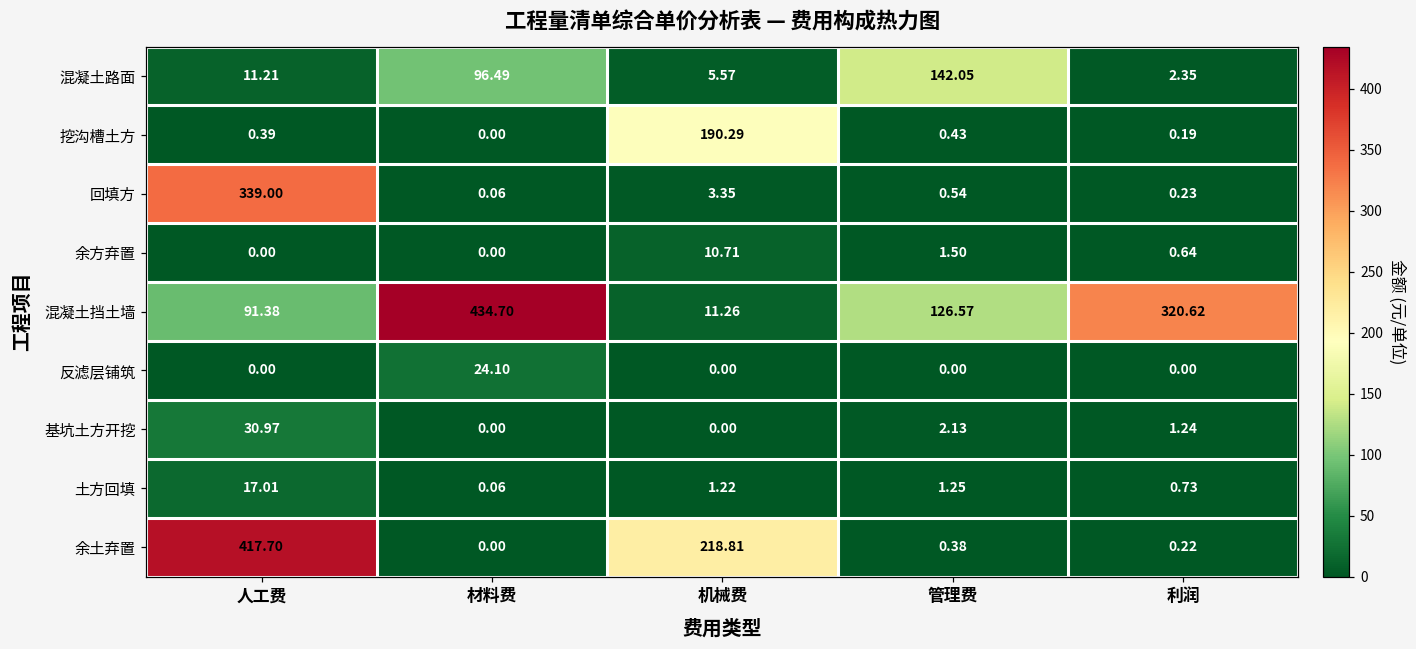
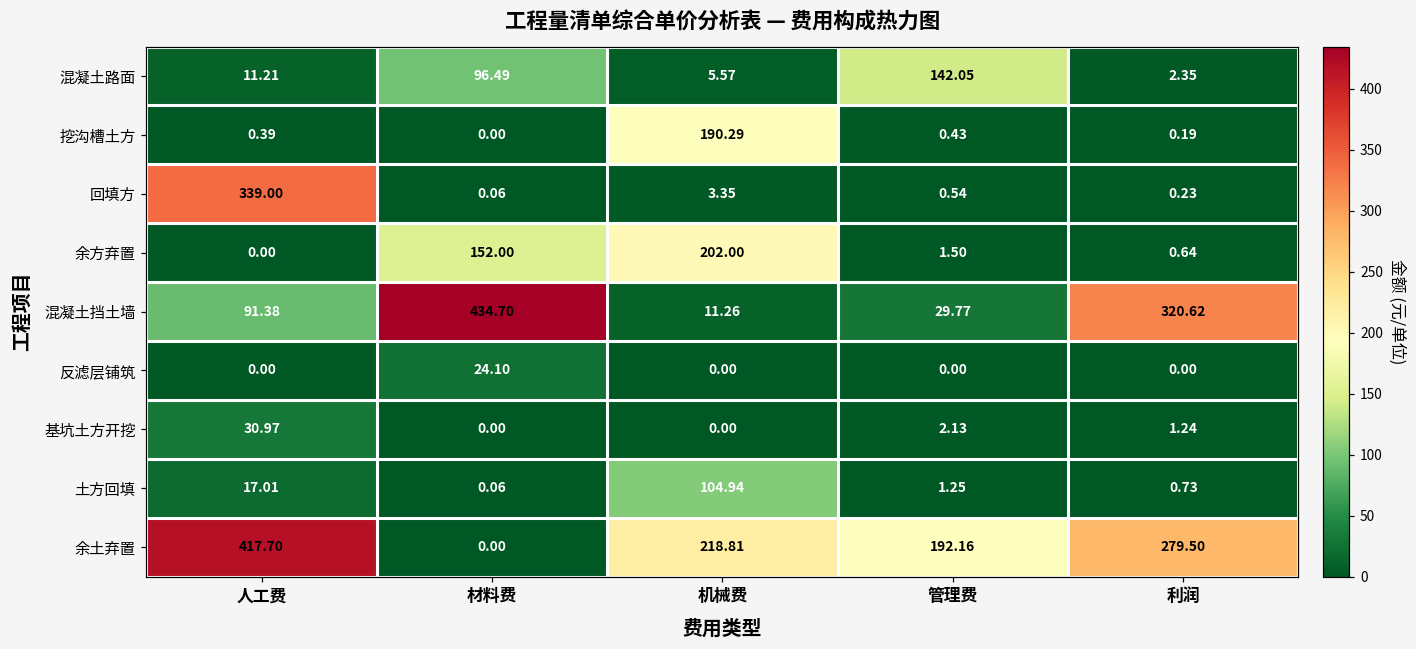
  {
    "混凝土路面": {
      "人工费": 11.21,
      "材料费": 96.49,
      "机械费": 5.57,
      "管理费": 142.05,
      "利润": 2.35
    },
    "挖沟槽土方": {
      "人工费": 0.39,
      "材料费": 0.00,
      "机械费": 190.29,
      "管理费": 0.43,
      "利润": 0.19
    },
    "回填方": {
      "人工费": 339.00,
      "材料费": 0.06,
      "机械费": 3.35,
      "管理费": 0.54,
      "利润": 0.23
    },
    "余方弃置": {
      "人工费": 0.00,
-     "材料费": 0.00,
-     "机械费": 10.71,
+     "材料费": 152.00,
+     "机械费": 202.00,
      "管理费": 1.50,
      "利润": 0.64
    },
    "混凝土挡土墙": {
      "人工费": 91.38,
      "材料费": 434.70,
      "机械费": 11.26,
-     "管理费": 126.57,
+     "管理费": 29.77,
      "利润": 320.62
    },
    "反滤层铺筑": {
      "人工费": 0.00,
      "材料费": 24.10,
      "机械费": 0.00,
      "管理费": 0.00,
      "利润": 0.00
    },
    "基坑土方开挖": {
      "人工费": 30.97,
      "材料费": 0.00,
      "机械费": 0.00,
      "管理费": 2.13,
      "利润": 1.24
    },
    "土方回填": {
      "人工费": 17.01,
      "材料费": 0.06,
-     "机械费": 1.22,
+     "机械费": 104.94,
      "管理费": 1.25,
      "利润": 0.73
    },
    "余土弃置": {
      "人工费": 417.70,
      "材料费": 0.00,
      "机械费": 218.81,
-     "管理费": 0.38,
-     "利润": 0.22
+     "管理费": 192.16,
+     "利润": 279.50
    }
  }
